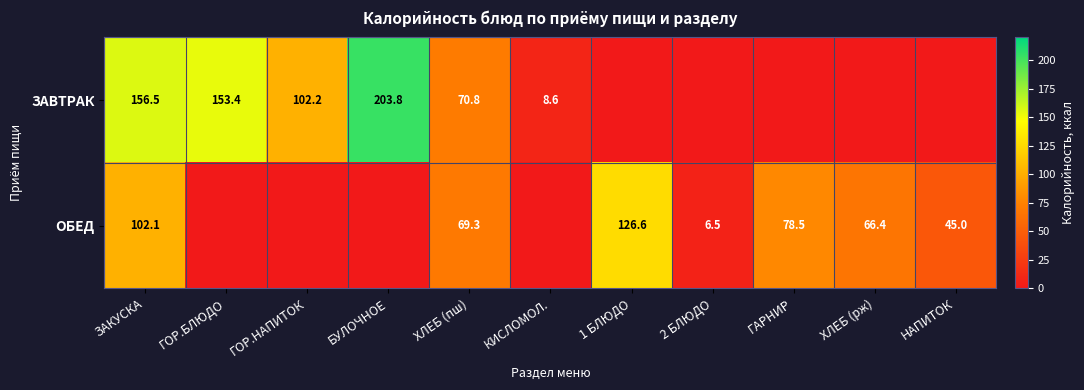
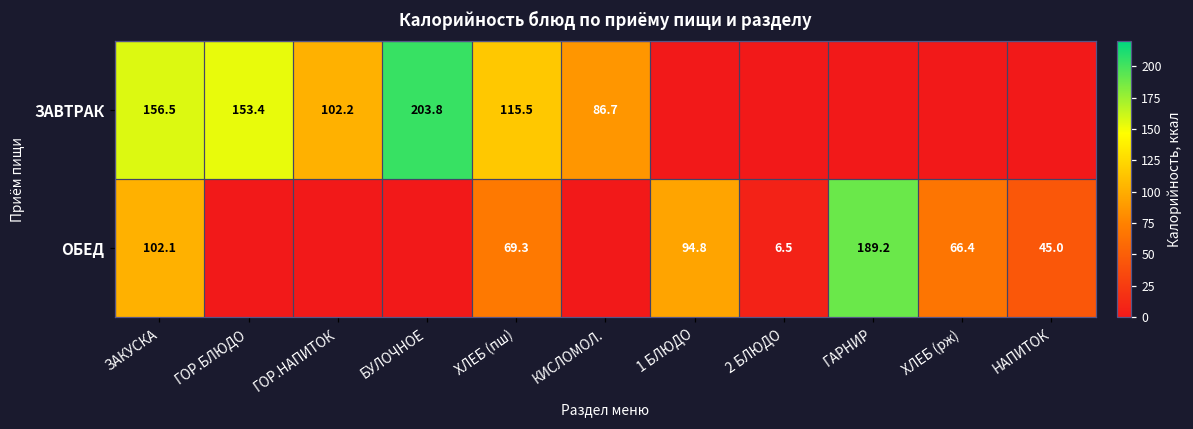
  {
    "ЗАВТРАК": {
      "ЗАКУСКА": 156.5,
      "ГОР.БЛЮДО": 153.4,
      "ГОР.НАПИТОК": 102.2,
      "БУЛОЧНОЕ": 203.8,
-     "ХЛЕБ (пш)": 70.8,
-     "КИСЛОМОЛ.": 8.6
+     "ХЛЕБ (пш)": 115.5,
+     "КИСЛОМОЛ.": 86.7
    },
    "ОБЕД": {
      "ЗАКУСКА": 102.1,
      "ХЛЕБ (пш)": 69.3,
-     "1 БЛЮДО": 126.6,
+     "1 БЛЮДО": 94.8,
      "2 БЛЮДО": 6.5,
-     "ГАРНИР": 78.5,
+     "ГАРНИР": 189.2,
      "ХЛЕБ (рж)": 66.4,
      "НАПИТОК": 45.0
    }
  }
